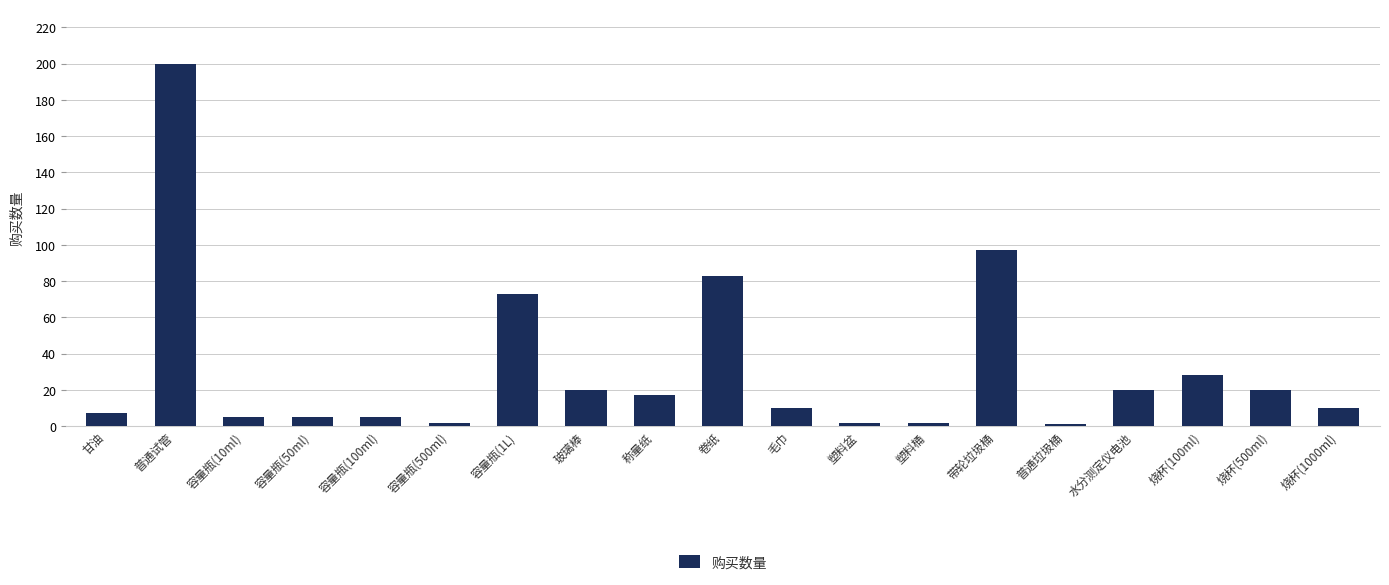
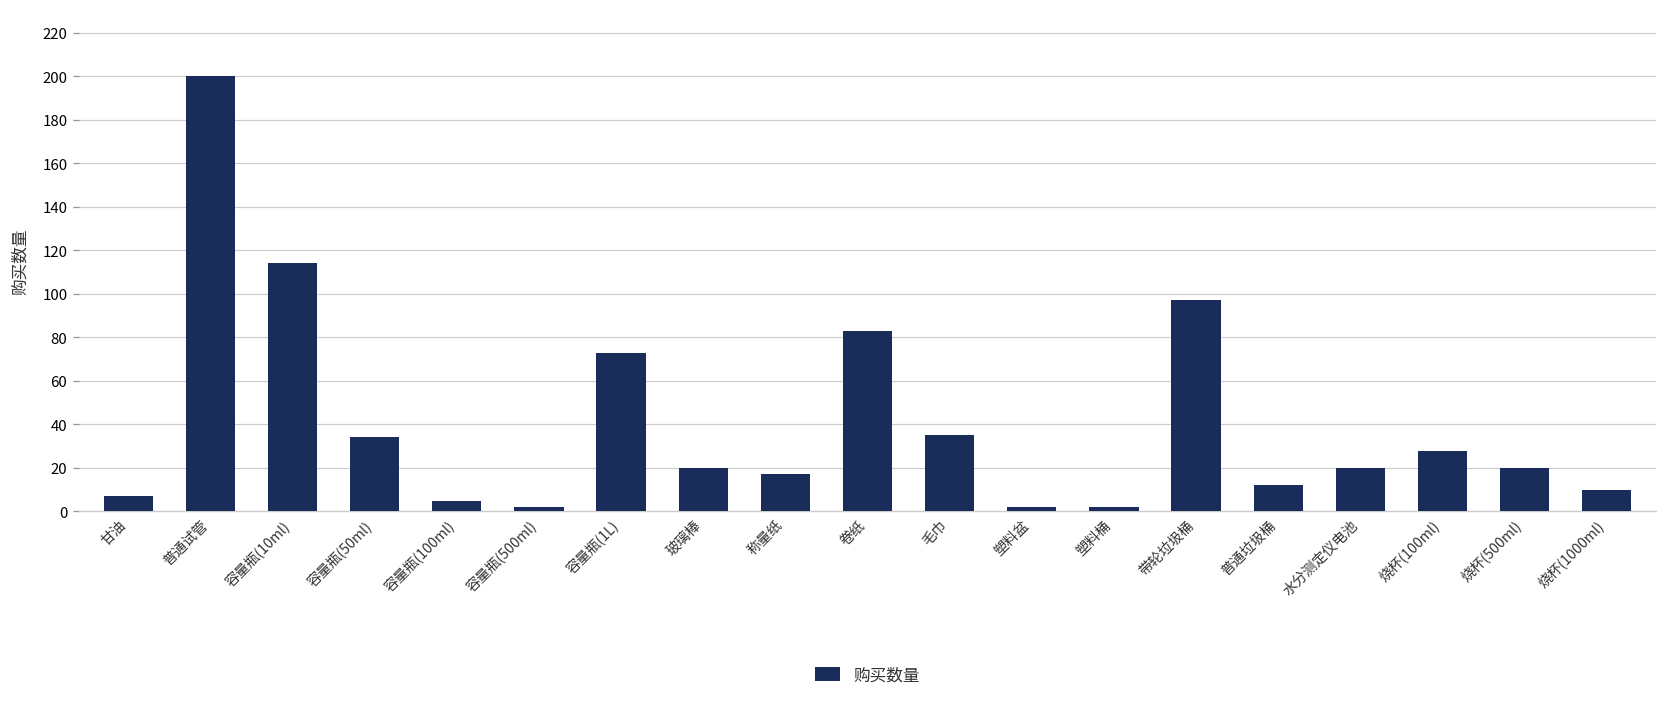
  {
    "甘油": 7,
    "普通试管": 200,
-   "容量瓶(10ml)": 5,
-   "容量瓶(50ml)": 5,
+   "容量瓶(10ml)": 114,
+   "容量瓶(50ml)": 34,
    "容量瓶(100ml)": 5,
    "容量瓶(500ml)": 2,
    "容量瓶(1L)": 73,
    "玻璃棒": 20,
    "称量纸": 17,
    "卷纸": 83,
-   "毛巾": 10,
+   "毛巾": 35,
    "塑料盆": 2,
    "塑料桶": 2,
    "带轮垃圾桶": 97,
-   "普通垃圾桶": 1,
+   "普通垃圾桶": 12,
    "水分测定仪电池": 20,
    "烧杯(100ml)": 28,
    "烧杯(500ml)": 20,
    "烧杯(1000ml)": 10
  }
